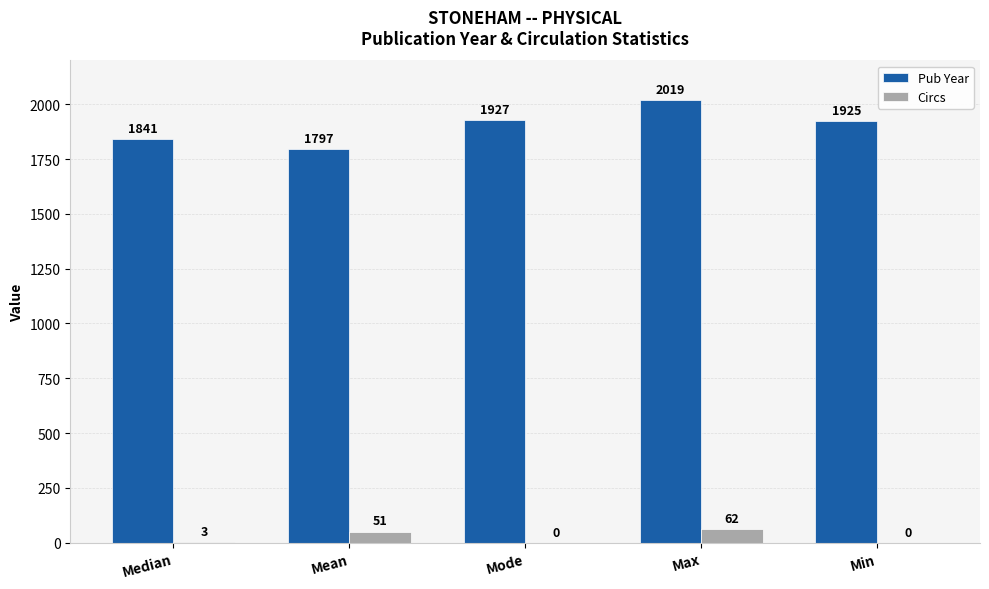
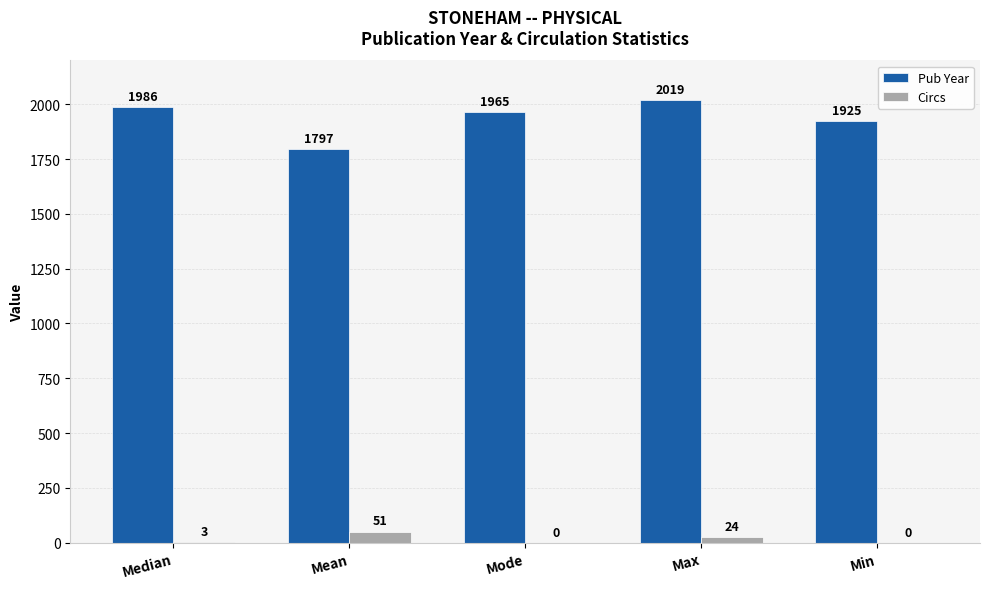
  {
    "Pub Year": {
-     "Median": 1841,
+     "Median": 1986,
      "Mean": 1797,
-     "Mode": 1927,
+     "Mode": 1965,
      "Max": 2019,
      "Min": 1925
    },
    "Circs": {
      "Median": 3,
      "Mean": 51,
      "Mode": 0,
-     "Max": 62,
+     "Max": 24,
      "Min": 0
    }
  }
